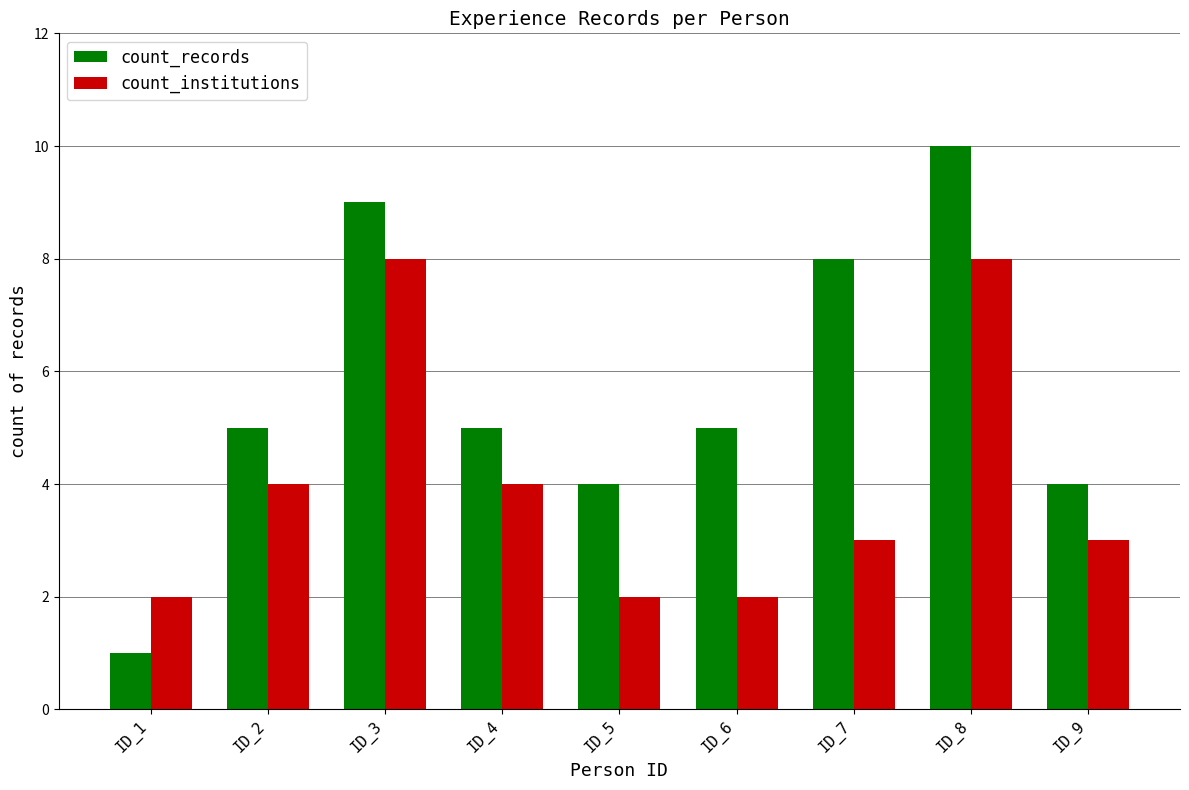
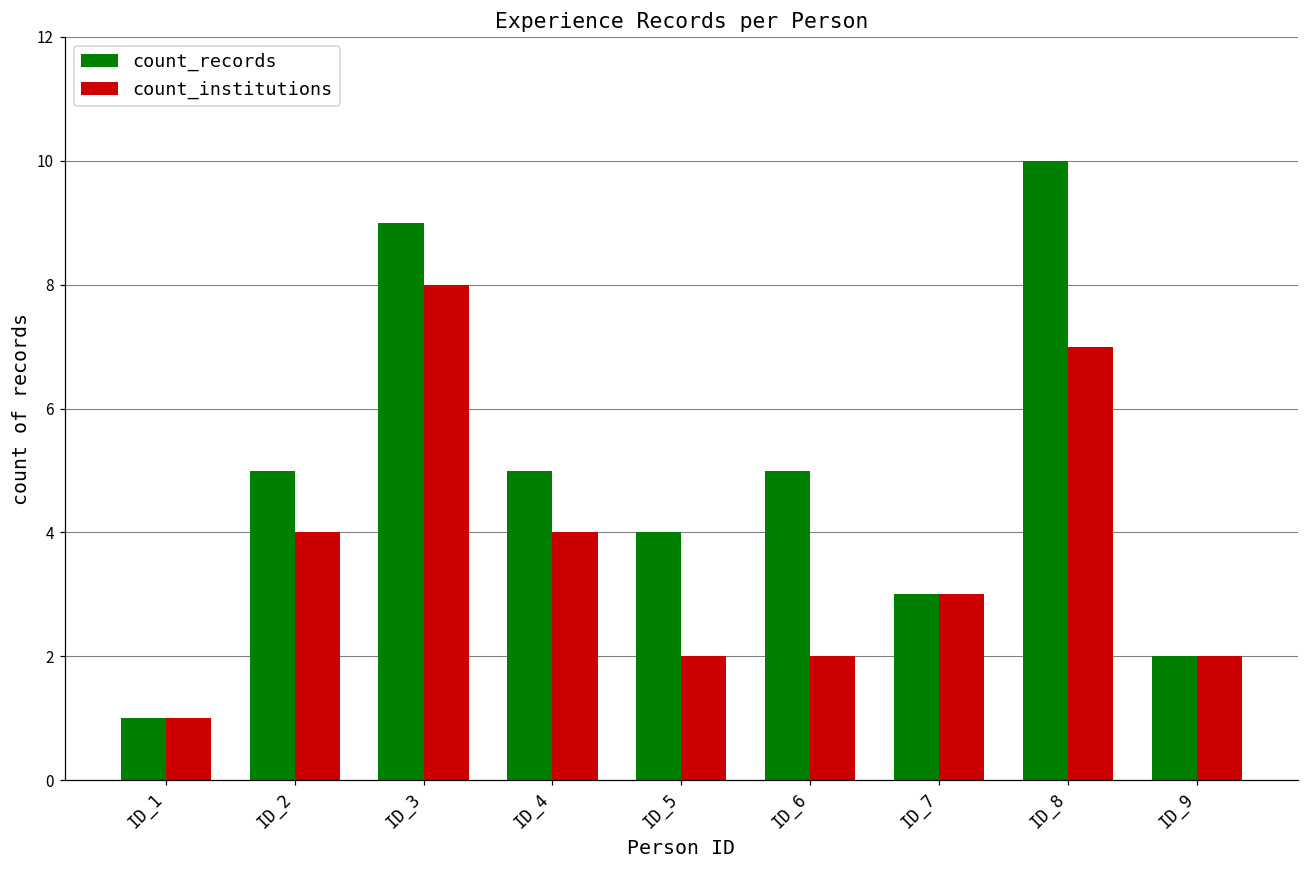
  {
    "count_records": {
      "ID_1": 1,
      "ID_2": 5,
      "ID_3": 9,
      "ID_4": 5,
      "ID_5": 4,
      "ID_6": 5,
-     "ID_7": 8,
+     "ID_7": 3,
      "ID_8": 10,
-     "ID_9": 4
+     "ID_9": 2
    },
    "count_institutions": {
-     "ID_1": 2,
+     "ID_1": 1,
      "ID_2": 4,
      "ID_3": 8,
      "ID_4": 4,
      "ID_5": 2,
      "ID_6": 2,
      "ID_7": 3,
-     "ID_8": 8,
-     "ID_9": 3
+     "ID_8": 7,
+     "ID_9": 2
    }
  }
